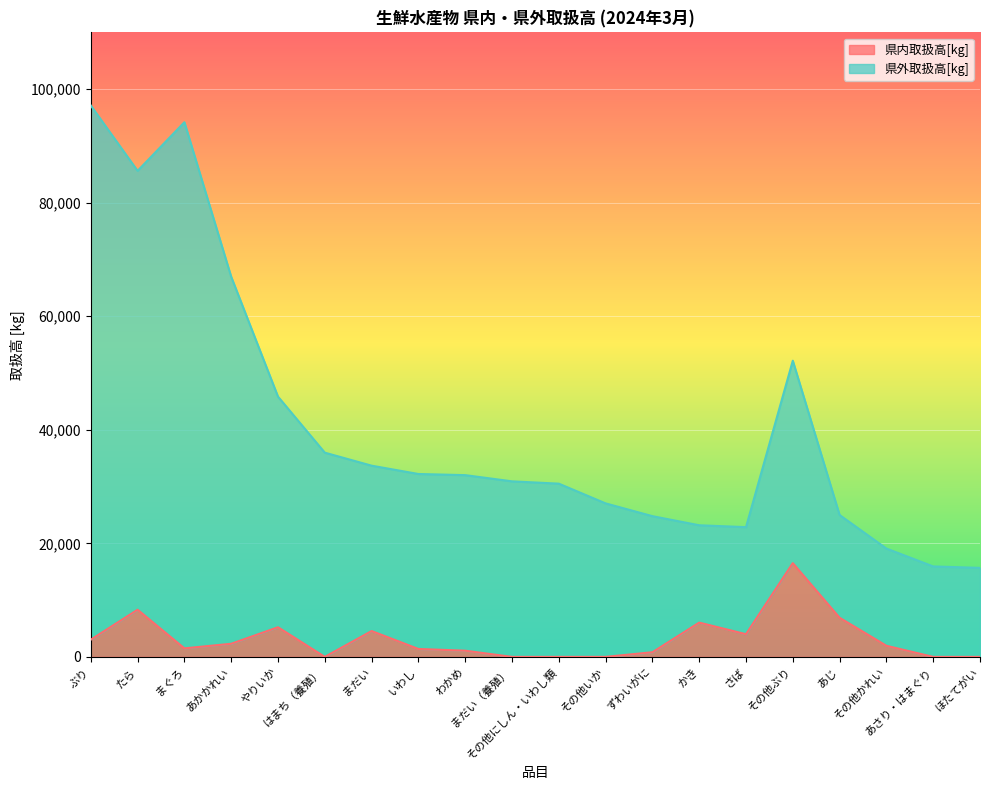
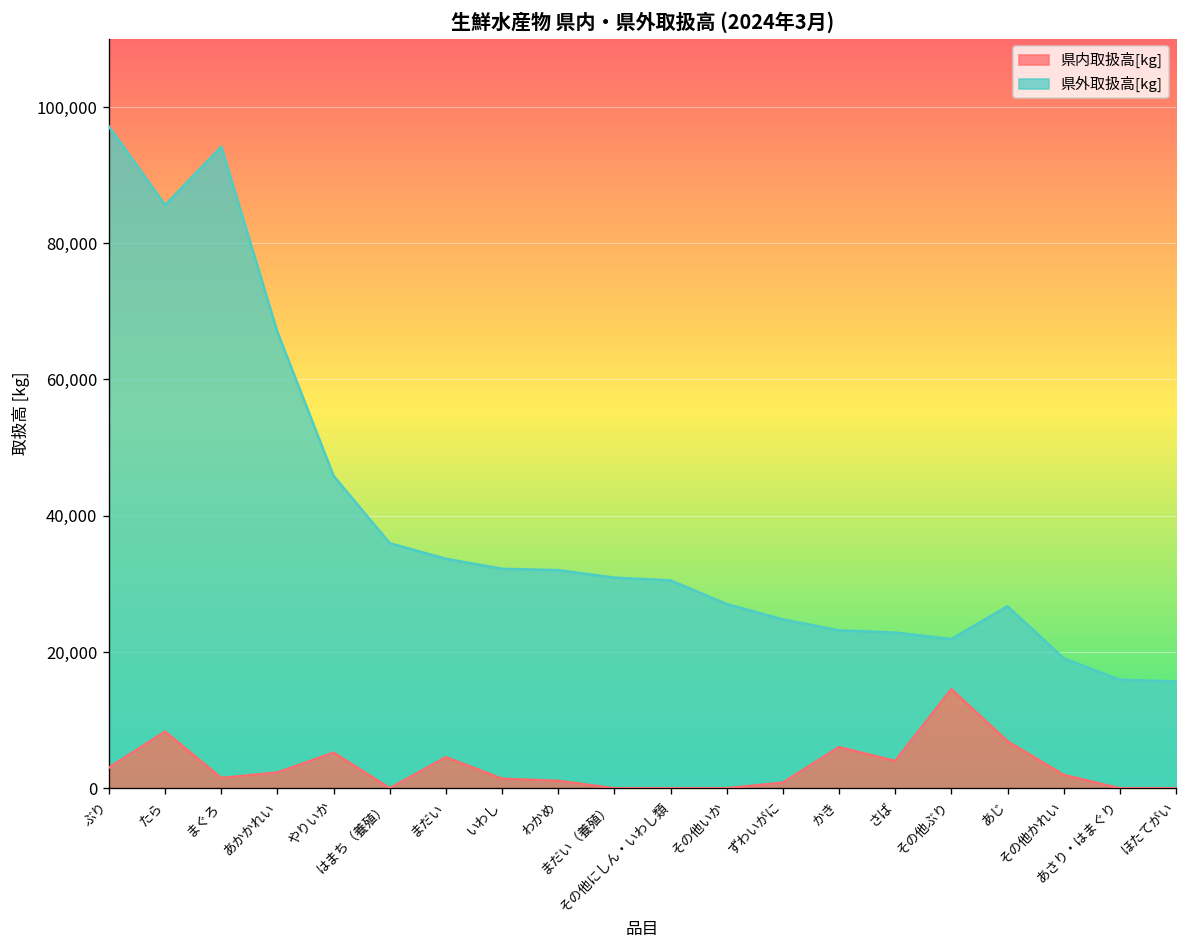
  {
    "県内取扱高[kg]": {
      "ぶり": "3,000",
      "たら": "8,000",
      "まぐろ": "2,000",
      "あかかれい": "2,000",
      "やりいか": "5,000",
      "はまち（養殖）": "0",
      "まだい": "5,000",
      "いわし": "1,000",
      "わかめ": "1,000",
      "まだい（養殖）": "0",
      "その他にしん・いわし類": "0",
      "その他いか": "0",
      "ずわいがに": "1,000",
      "かき": "6,000",
      "さば": "4,000",
-     "その他ぶり": "17,000",
+     "その他ぶり": "15,000",
      "あじ": "7,000",
      "その他かれい": "2,000",
      "あさり・はまぐり": "0",
      "ほたてがい": "0"
    },
    "県外取扱高[kg]": {
      "ぶり": "94,000",
      "たら": "77,000",
      "まぐろ": "93,000",
      "あかかれい": "65,000",
      "やりいか": "41,000",
      "はまち（養殖）": "36,000",
      "まだい": "29,000",
      "いわし": "31,000",
      "わかめ": "31,000",
      "まだい（養殖）": "31,000",
      "その他にしん・いわし類": "31,000",
      "その他いか": "27,000",
      "ずわいがに": "24,000",
      "かき": "17,000",
      "さば": "19,000",
-     "その他ぶり": "36,000",
-     "あじ": "18,000",
+     "その他ぶり": "7,000",
+     "あじ": "20,000",
      "その他かれい": "17,000",
      "あさり・はまぐり": "16,000",
      "ほたてがい": "16,000"
    }
  }
